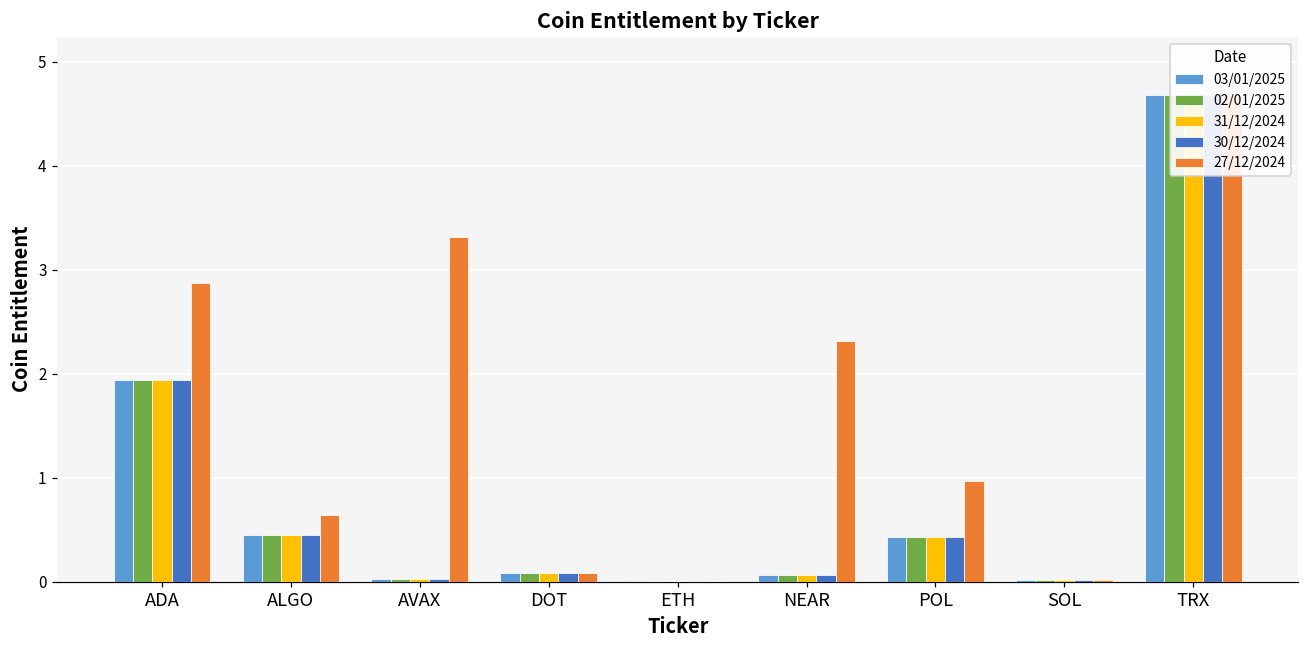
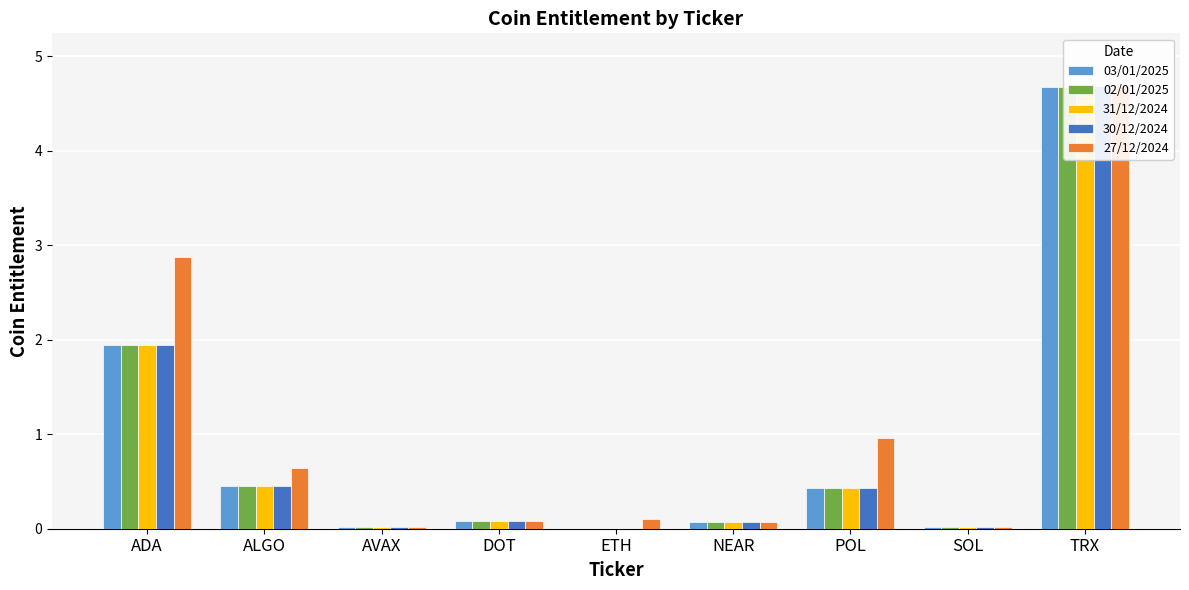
  {
    "02/01/2025": {
      "ADA": 1.9,
      "ALGO": 0.4,
      "DOT": 0.1,
      "NEAR": 0.1,
      "POL": 0.4
    },
    "31/12/2024": {
      "ADA": 1.9,
      "ALGO": 0.4,
      "DOT": 0.1,
      "NEAR": 0.1,
      "POL": 0.4
    },
    "27/12/2024": {
      "ADA": 2.9,
      "ALGO": 0.6,
-     "AVAX": 3.3,
+     "AVAX": 0.0,
      "DOT": 0.1,
-     "ETH": 0.0,
-     "NEAR": 2.3,
+     "ETH": 0.1,
+     "NEAR": 0.1,
      "POL": 1.0
    }
  }
